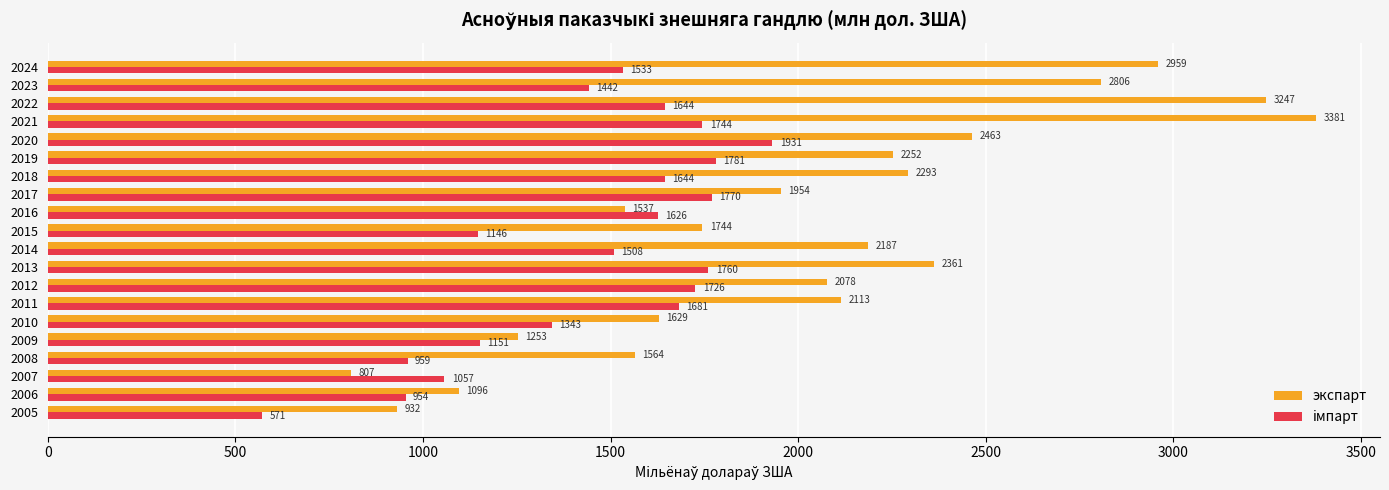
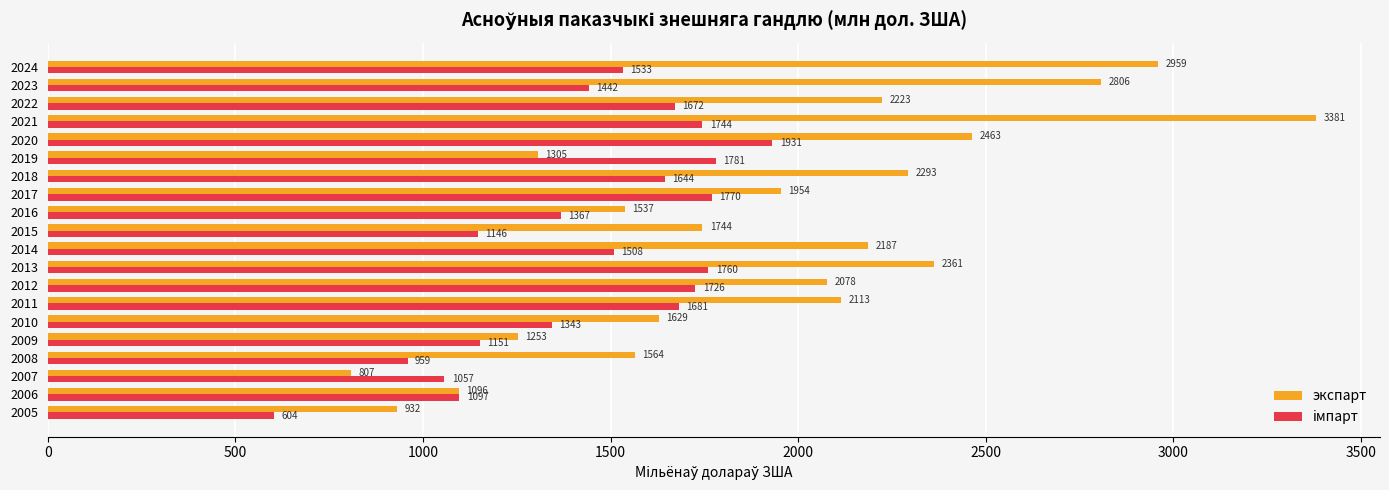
  {
    "экспарт": {
      "2024": 2959,
      "2023": 2806,
-     "2022": 3247,
+     "2022": 2223,
      "2021": 3381,
      "2020": 2463,
-     "2019": 2252,
+     "2019": 1305,
      "2018": 2293,
      "2017": 1954,
      "2016": 1537,
      "2015": 1744,
      "2014": 2187,
      "2013": 2361,
      "2012": 2078,
      "2011": 2113,
      "2010": 1629,
      "2009": 1253,
      "2008": 1564,
      "2007": 807,
      "2005": 932
    },
    "імпарт": {
      "2024": 1533,
      "2023": 1442,
-     "2022": 1644,
+     "2022": 1672,
      "2021": 1744,
      "2020": 1931,
      "2019": 1781,
      "2018": 1644,
      "2017": 1770,
-     "2016": 1626,
+     "2016": 1367,
      "2015": 1146,
      "2014": 1508,
      "2013": 1760,
      "2012": 1726,
      "2011": 1681,
      "2010": 1343,
      "2009": 1151,
      "2008": 959,
      "2007": 1057,
-     "2006": 954,
-     "2005": 571
+     "2006": 1097,
+     "2005": 604
    }
  }
